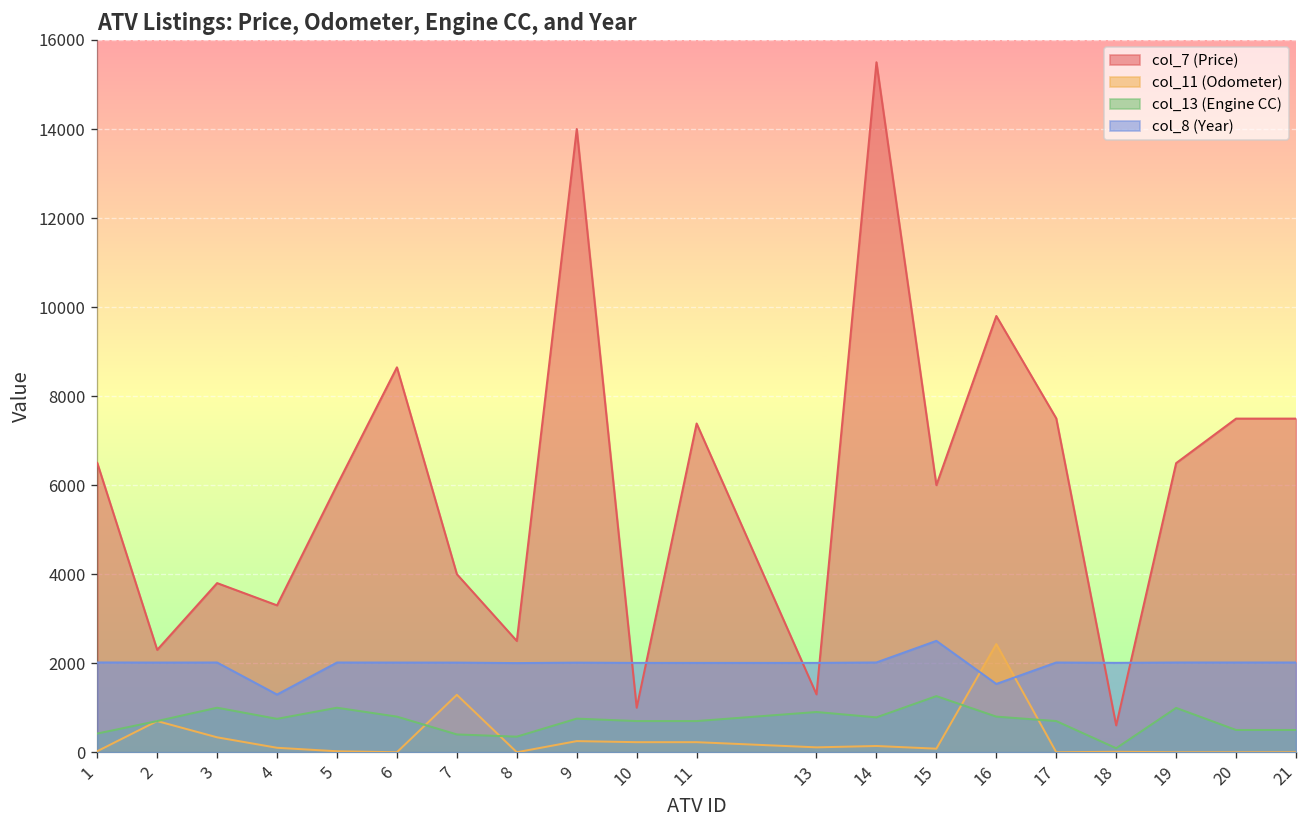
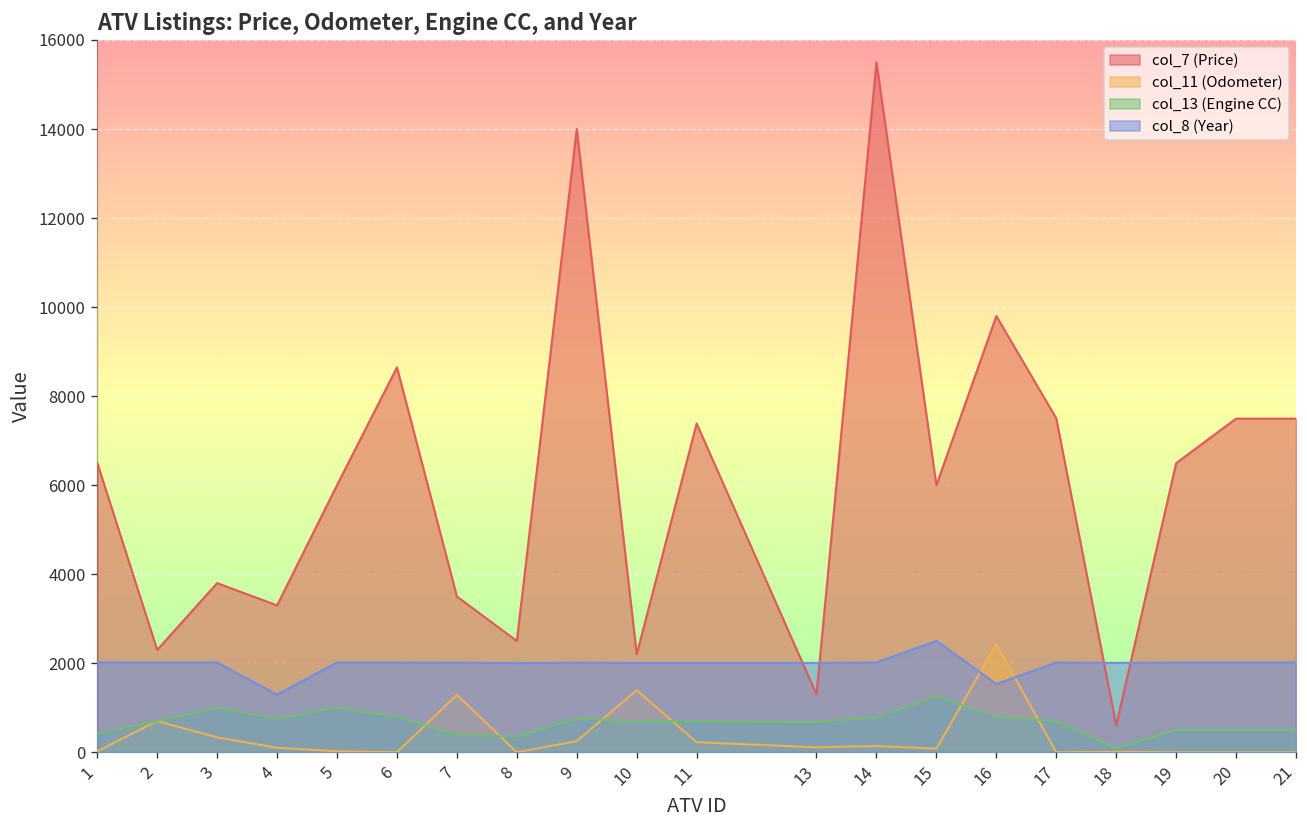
  {
    "col_7 (Price)": {
      "1": 6500,
      "2": 2300,
      "3": 3800,
      "4": 3300,
      "5": 6000,
      "6": 8600,
-     "7": 4000,
+     "7": 3500,
      "8": 2500,
      "9": 14000,
-     "10": 1000,
+     "10": 2200,
      "11": 7400,
      "13": 1300,
      "14": 15500,
      "15": 6000,
      "16": 9800,
      "17": 7500,
      "18": 600,
      "19": 6500,
      "20": 7500,
      "21": 7500
    },
    "col_11 (Odometer)": {
      "1": 0,
      "3": 300,
      "4": 100,
      "5": 0,
      "6": 0,
      "7": 1300,
      "8": 0,
      "9": 300,
-     "10": 200,
+     "10": 1400,
      "11": 200,
      "13": 100,
      "14": 100,
      "15": 100,
      "16": 2400,
      "17": 0,
      "18": 0,
      "19": 0,
      "20": 0,
      "21": 0
    },
    "col_13 (Engine CC)": {
      "1": 400,
      "3": 1000,
      "4": 800,
      "5": 1000,
      "6": 800,
      "7": 400,
      "8": 400,
      "9": 800,
      "10": 700,
      "11": 700,
-     "13": 900,
+     "13": 700,
      "14": 800,
      "15": 1300,
      "16": 800,
      "17": 700,
      "18": 100,
-     "19": 1000,
+     "19": 500,
      "20": 500,
      "21": 500
    },
    "col_8 (Year)": {
      "1": 2000,
      "2": 2000,
      "3": 2000,
      "4": 1300,
      "5": 2000,
      "6": 2000,
      "7": 2000,
      "8": 2000,
      "9": 2000,
      "10": 2000,
      "11": 2000,
      "13": 2000,
      "14": 2000,
      "15": 2500,
      "16": 1500,
      "17": 2000,
      "18": 2000,
      "19": 2000,
      "20": 2000,
      "21": 2000
    }
  }
